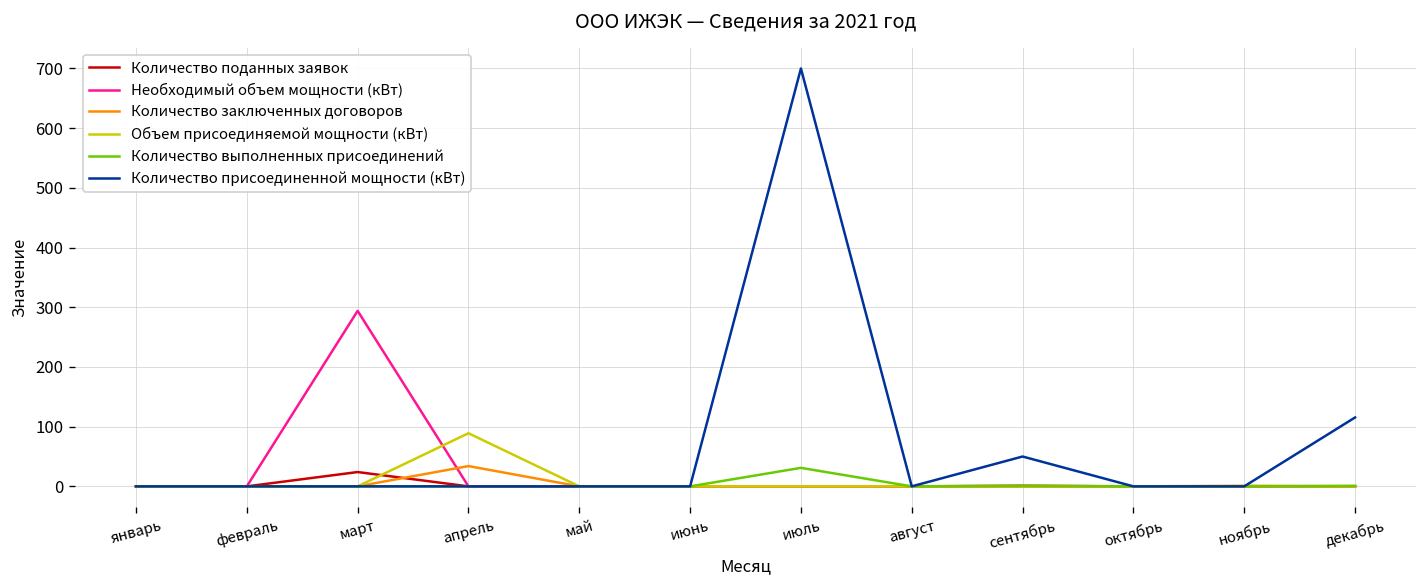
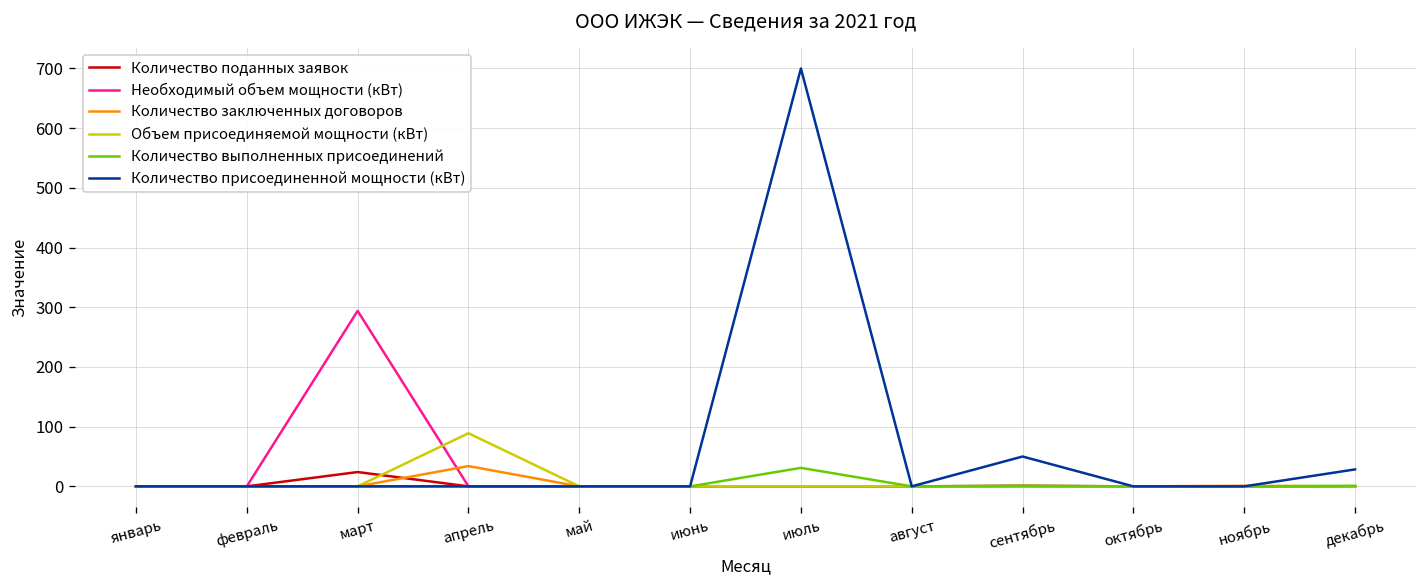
  {
    "Количество поданных заявок": {
      "март": 20
    },
    "Необходимый объем мощности (кВт)": {
      "март": 290
    },
    "Количество заключенных договоров": {
      "апрель": 30
    },
    "Объем присоединяемой мощности (кВт)": {
      "апрель": 90
    },
    "Количество выполненных присоединений": {
      "июль": 30
    },
    "Количество присоединенной мощности (кВт)": {
      "июль": 700,
      "сентябрь": 50,
-     "декабрь": 120
+     "декабрь": 30
    }
  }
